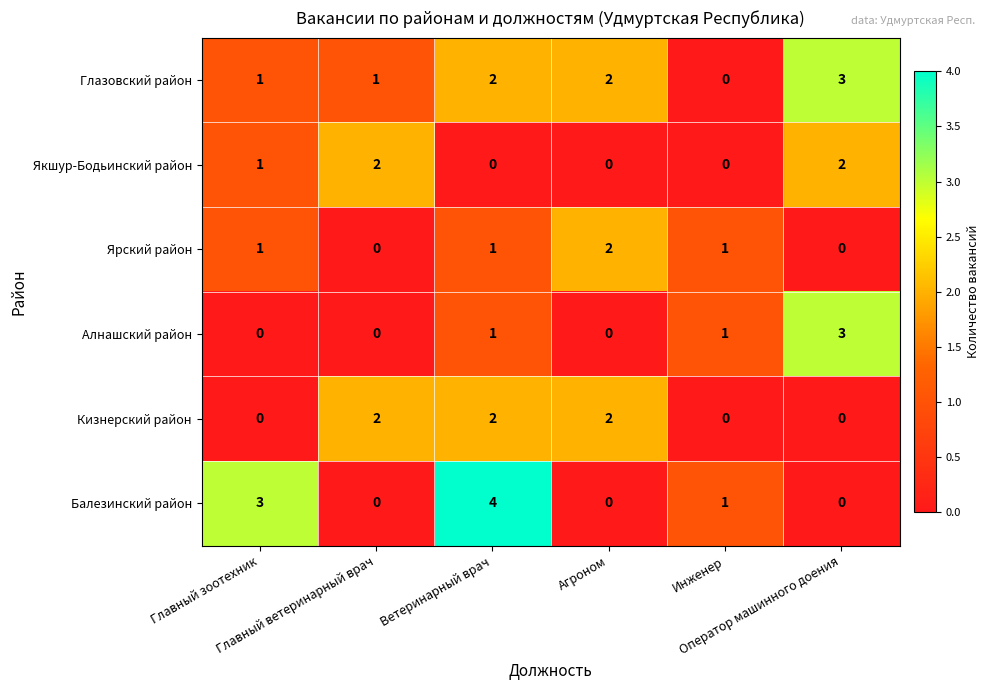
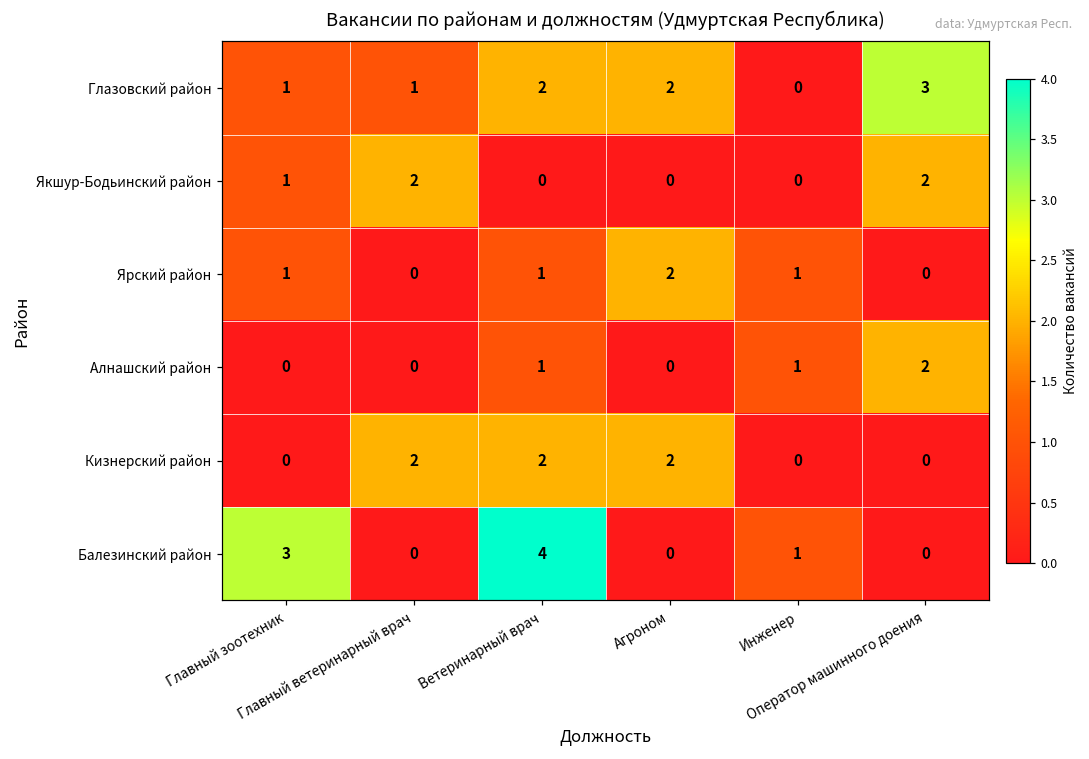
  {
    "Глазовский район": {
      "Главный зоотехник": 1,
      "Главный ветеринарный врач": 1,
      "Ветеринарный врач": 2,
      "Агроном": 2,
      "Инженер": 0,
      "Оператор машинного доения": 3
    },
    "Якшур-Бодьинский район": {
      "Главный зоотехник": 1,
      "Главный ветеринарный врач": 2,
      "Ветеринарный врач": 0,
      "Агроном": 0,
      "Инженер": 0,
      "Оператор машинного доения": 2
    },
    "Ярский район": {
      "Главный зоотехник": 1,
      "Главный ветеринарный врач": 0,
      "Ветеринарный врач": 1,
      "Агроном": 2,
      "Инженер": 1,
      "Оператор машинного доения": 0
    },
    "Алнашский район": {
      "Главный зоотехник": 0,
      "Главный ветеринарный врач": 0,
      "Ветеринарный врач": 1,
      "Агроном": 0,
      "Инженер": 1,
-     "Оператор машинного доения": 3
+     "Оператор машинного доения": 2
    },
    "Кизнерский район": {
      "Главный зоотехник": 0,
      "Главный ветеринарный врач": 2,
      "Ветеринарный врач": 2,
      "Агроном": 2,
      "Инженер": 0,
      "Оператор машинного доения": 0
    },
    "Балезинский район": {
      "Главный зоотехник": 3,
      "Главный ветеринарный врач": 0,
      "Ветеринарный врач": 4,
      "Агроном": 0,
      "Инженер": 1,
      "Оператор машинного доения": 0
    }
  }
